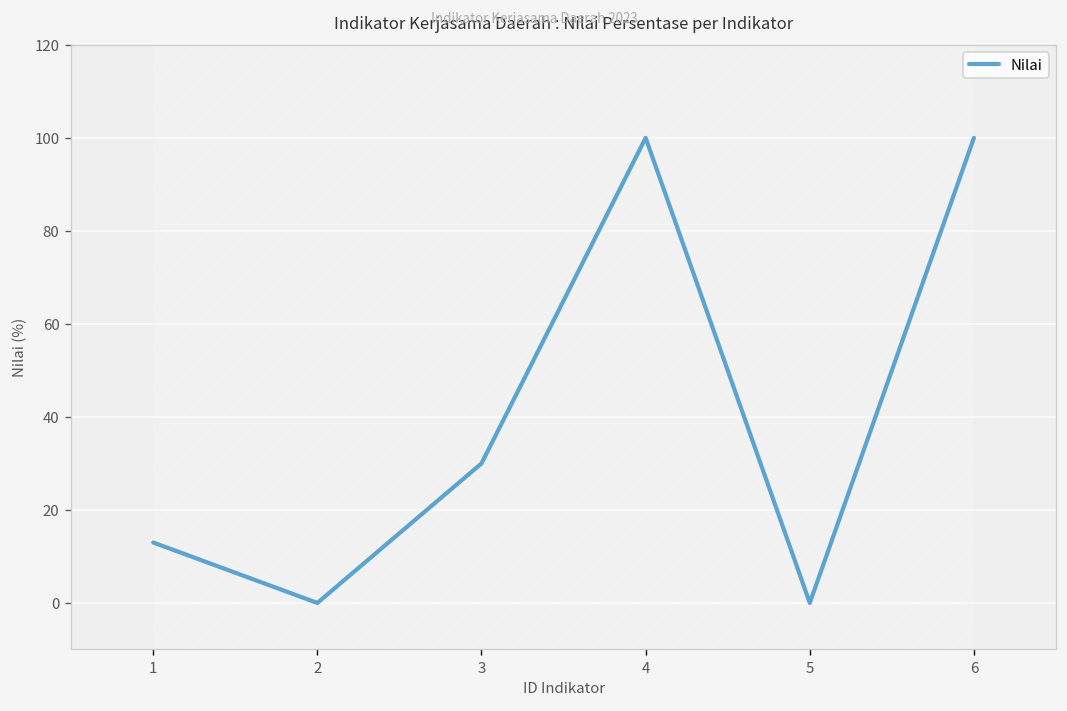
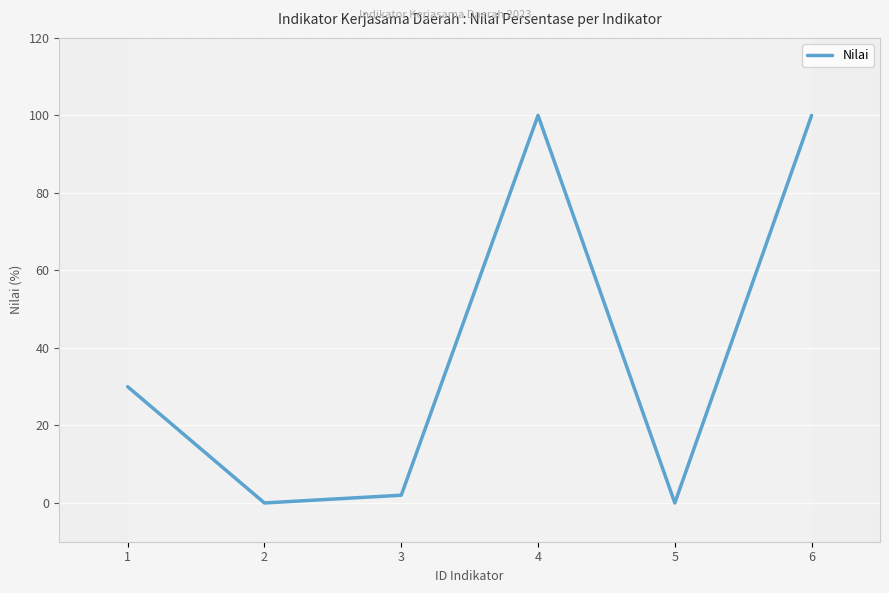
  {
-   "1": 13,
+   "1": 30,
    "2": 0,
-   "3": 30,
+   "3": 2,
    "4": 100,
    "5": 0,
    "6": 100
  }
